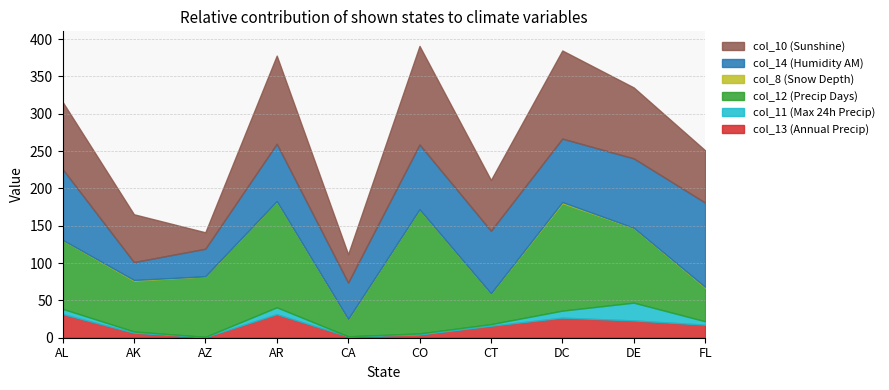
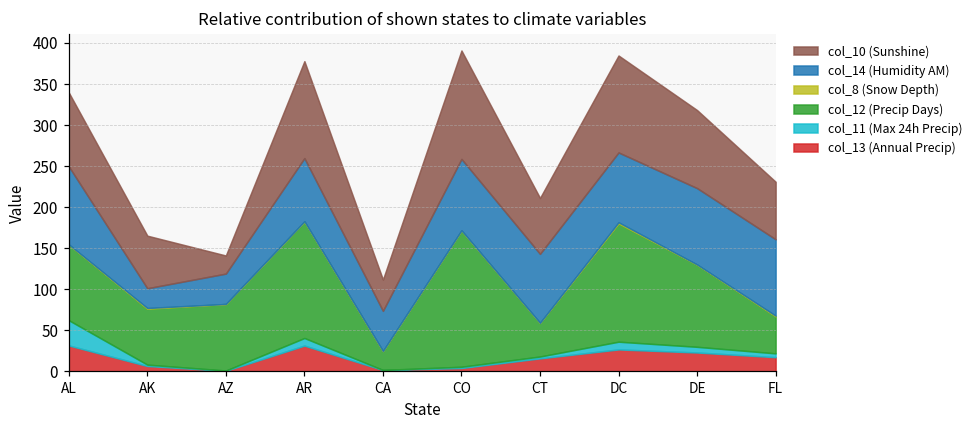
  {
    "col_13 (Annual Precip)": {
      "AL": 30,
      "AR": 30,
      "DC": 30,
      "DE": 20,
      "FL": 20
    },
    "col_11 (Max 24h Precip)": {
-     "AL": 10,
+     "AL": 30,
      "AR": 10,
      "DC": 10,
-     "DE": 20,
+     "DE": 10,
      "FL": 0
    },
    "col_14 (Humidity AM)": {
      "AL": 100,
      "AK": 20,
      "AZ": 40,
      "AR": 80,
      "CA": 50,
      "CO": 90,
      "CT": 80,
      "DC": 80,
      "DE": 90,
-     "FL": 110
+     "FL": 90
    },
    "col_10 (Sunshine)": {
      "AL": 90,
      "AK": 60,
      "AZ": 20,
      "AR": 120,
      "CA": 40,
      "CO": 130,
      "CT": 70,
      "DC": 120,
      "DE": 100,
      "FL": 70
    }
  }
